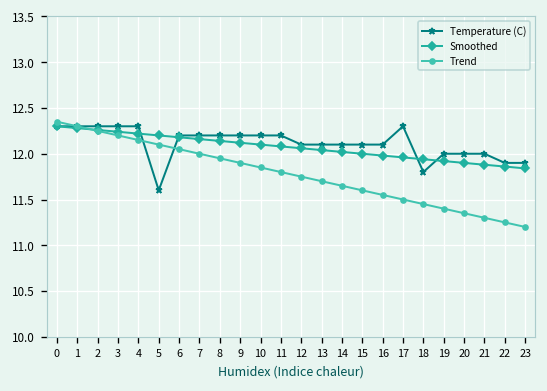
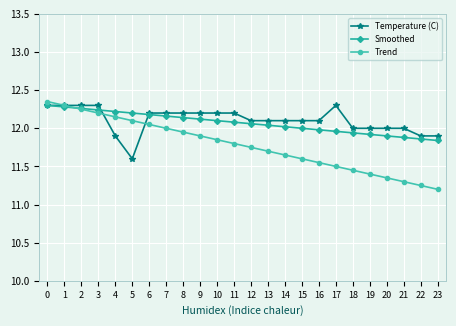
  {
    "Temperature (C)": {
      "2": 12.3,
      "3": 12.3,
-     "4": 12.3,
+     "4": 11.9,
      "5": 11.6,
      "7": 12.2,
      "8": 12.2,
      "9": 12.2,
      "10": 12.2,
      "11": 12.2,
      "12": 12.1,
      "13": 12.1,
      "14": 12.1,
      "15": 12.1,
      "16": 12.1,
      "17": 12.3,
-     "18": 11.8,
+     "18": 12.0,
      "19": 12.0,
      "20": 12.0,
      "21": 12.0,
      "22": 11.9,
      "23": 11.9
    }
  }
